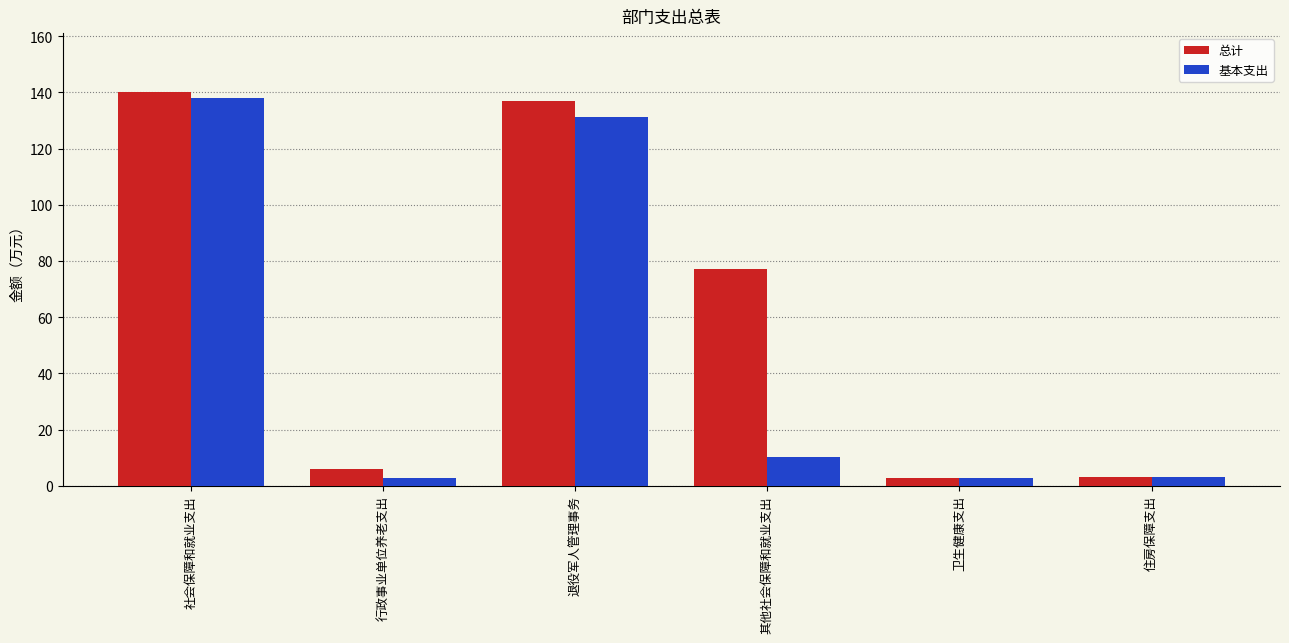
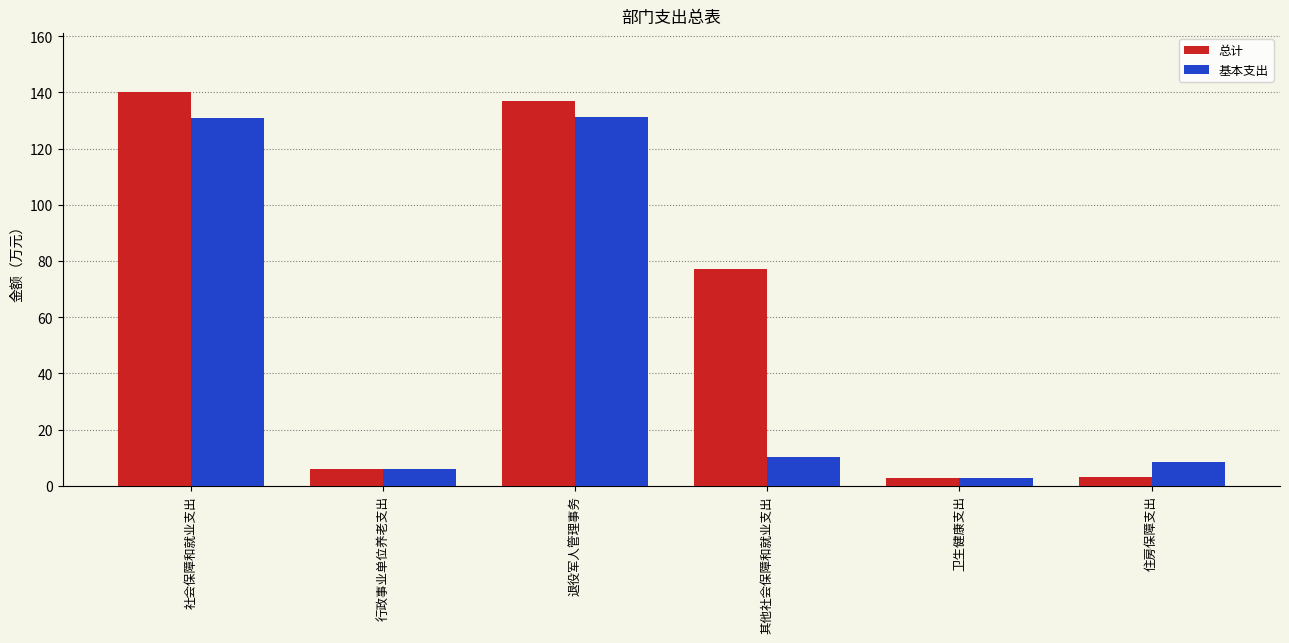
  {
    "总计": {
      "社会保障和就业支出": 140,
      "行政事业单位养老支出": 6,
      "退役军人管理事务": 137,
      "其他社会保障和就业支出": 77,
      "卫生健康支出": 3,
      "住房保障支出": 3
    },
    "基本支出": {
-     "社会保障和就业支出": 138,
-     "行政事业单位养老支出": 3,
+     "社会保障和就业支出": 131,
+     "行政事业单位养老支出": 6,
      "退役军人管理事务": 131,
      "其他社会保障和就业支出": 10,
      "卫生健康支出": 3,
-     "住房保障支出": 3
+     "住房保障支出": 8
    }
  }
